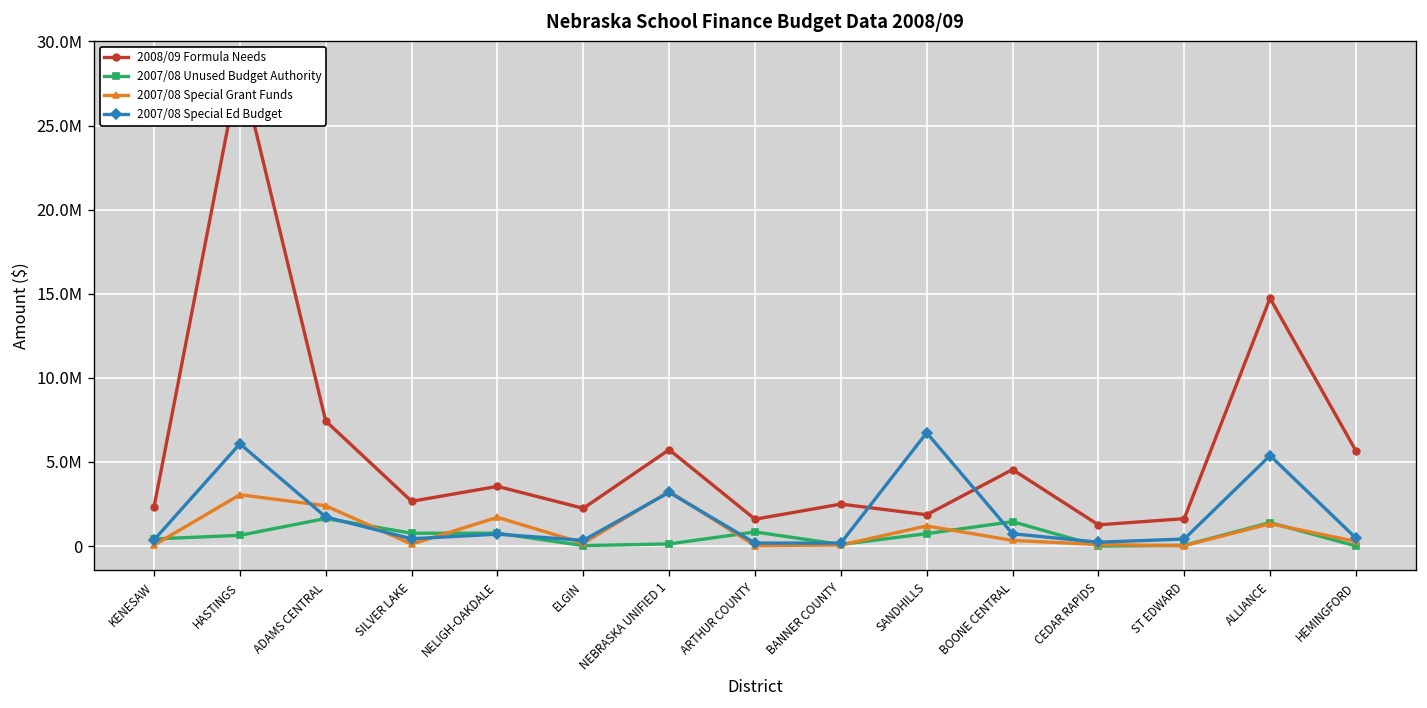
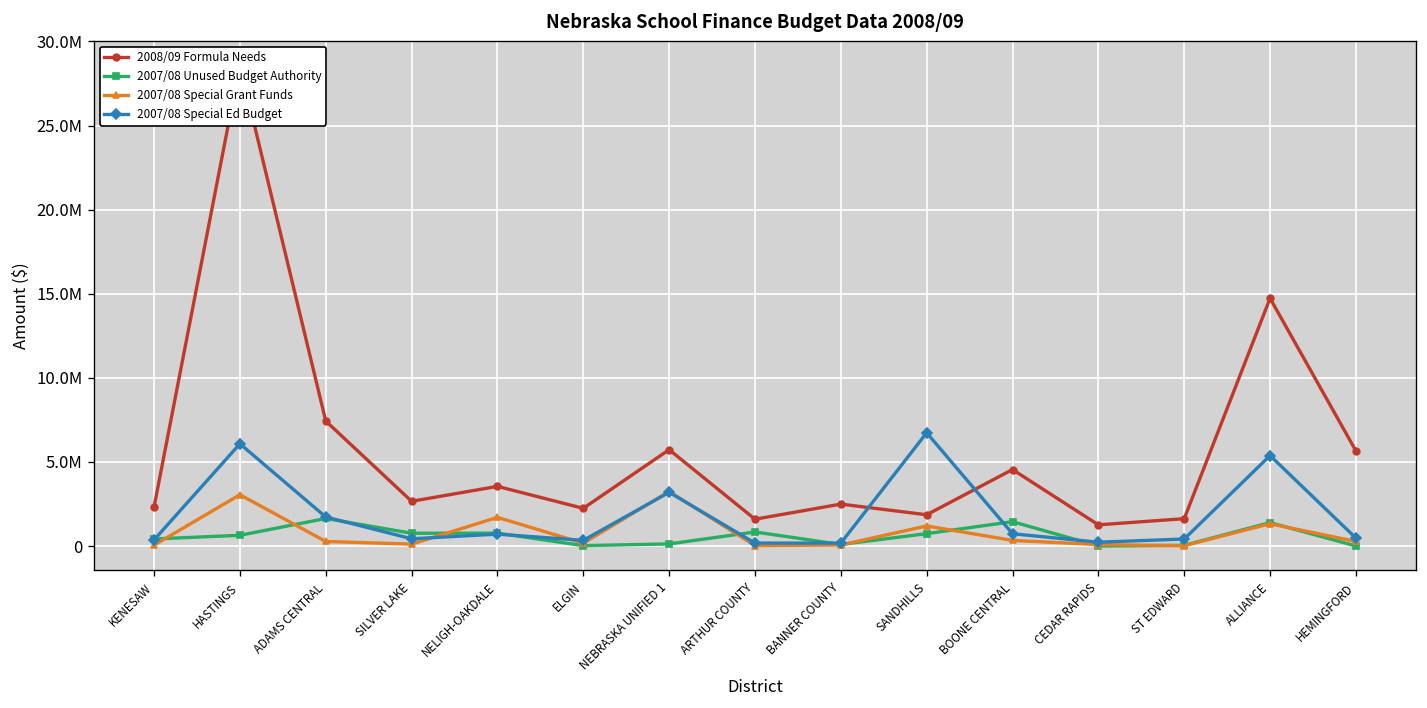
  {
    "2008/09 Formula Needs": {
      "KENESAW": 2300000,
      "ADAMS CENTRAL": 7400000,
      "SILVER LAKE": 2700000,
      "NELIGH-OAKDALE": 3500000,
      "ELGIN": 2200000,
      "NEBRASKA UNIFIED 1": 5700000,
      "ARTHUR COUNTY": 1600000,
      "BANNER COUNTY": 2500000,
      "SANDHILLS": 1900000,
      "BOONE CENTRAL": 4500000,
      "CEDAR RAPIDS": 1300000,
      "ST EDWARD": 1600000,
      "ALLIANCE": 14700000,
      "HEMINGFORD": 5700000
    },
    "2007/08 Unused Budget Authority": {
      "HASTINGS": 600000,
      "SILVER LAKE": 800000,
      "NEBRASKA UNIFIED 1": 100000,
      "ARTHUR COUNTY": 800000,
      "SANDHILLS": 700000,
      "BOONE CENTRAL": 1400000,
      "HEMINGFORD": 0
    },
    "2007/08 Special Grant Funds": {
      "KENESAW": 100000,
      "HASTINGS": 3000000,
-     "ADAMS CENTRAL": 2400000,
+     "ADAMS CENTRAL": 300000,
      "SILVER LAKE": 100000,
      "NELIGH-OAKDALE": 1700000,
      "SANDHILLS": 1200000,
      "BOONE CENTRAL": 300000,
      "HEMINGFORD": 300000
    },
    "2007/08 Special Ed Budget": {
      "HASTINGS": 6100000,
      "SILVER LAKE": 400000,
      "SANDHILLS": 6700000,
      "BOONE CENTRAL": 700000,
      "ST EDWARD": 400000,
      "ALLIANCE": 5400000,
      "HEMINGFORD": 500000
    }
  }
